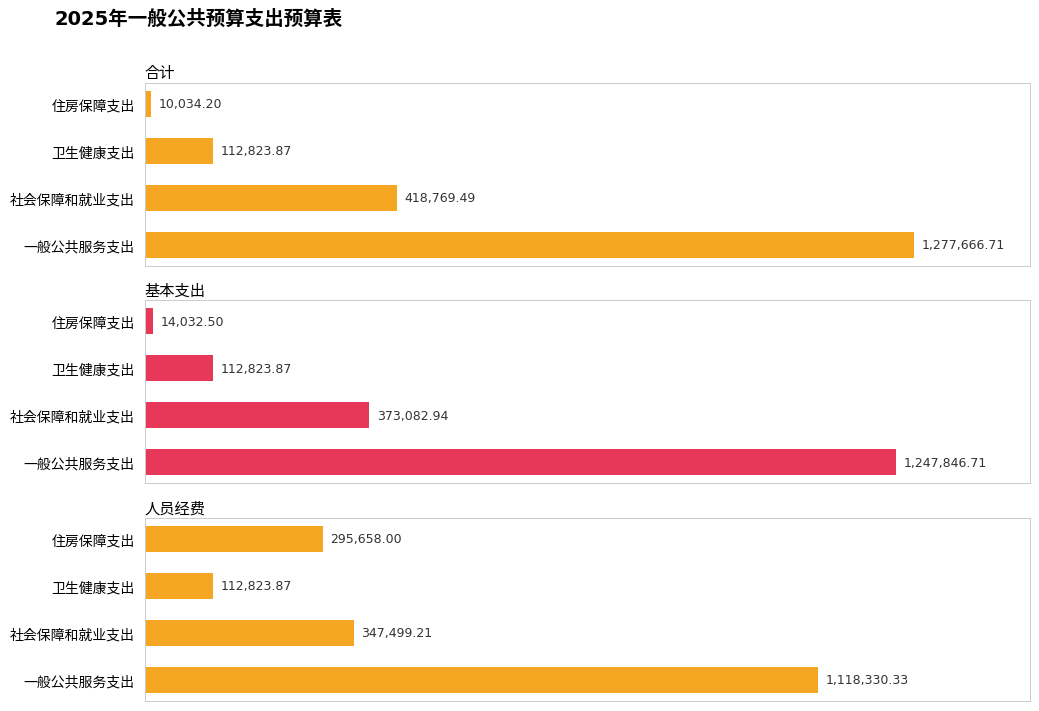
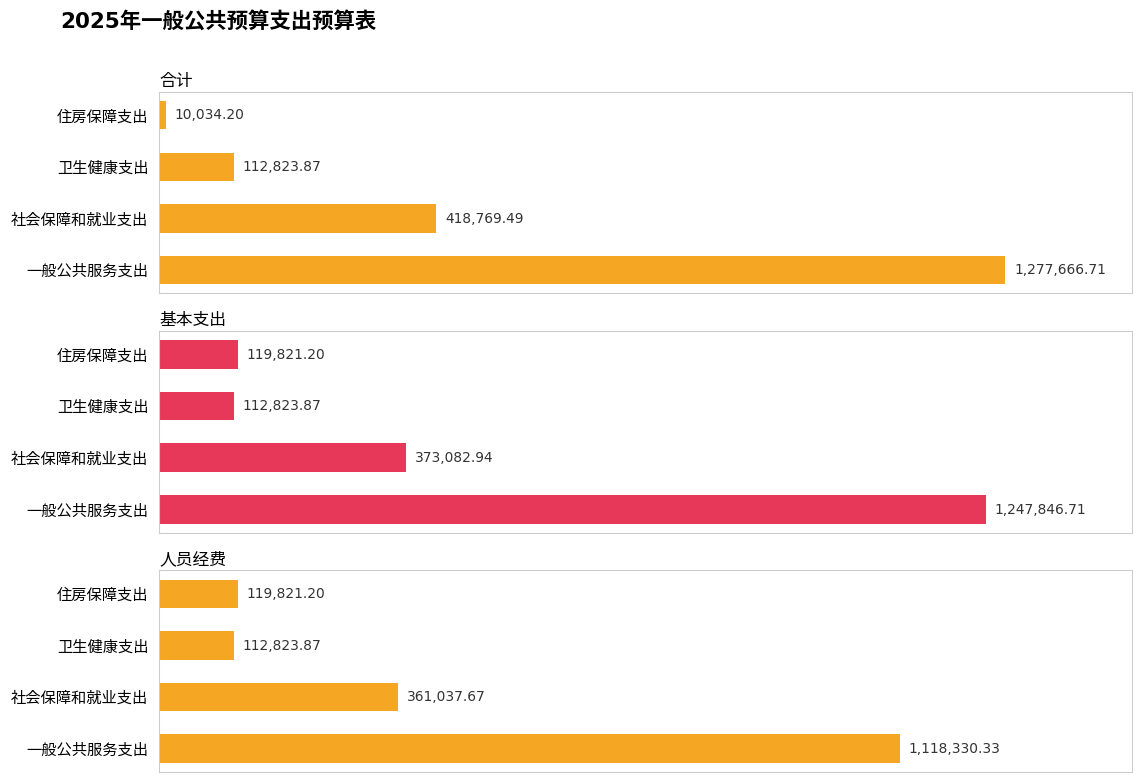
  {
    "合计": {
      "住房保障支出": "10,034.20",
      "卫生健康支出": "112,823.87",
      "社会保障和就业支出": "418,769.49",
      "一般公共服务支出": "1,277,666.71"
    },
    "基本支出": {
-     "住房保障支出": "14,032.50",
+     "住房保障支出": "119,821.20",
      "卫生健康支出": "112,823.87",
      "社会保障和就业支出": "373,082.94",
      "一般公共服务支出": "1,247,846.71"
    },
    "人员经费": {
-     "住房保障支出": "295,658.00",
+     "住房保障支出": "119,821.20",
      "卫生健康支出": "112,823.87",
-     "社会保障和就业支出": "347,499.21",
+     "社会保障和就业支出": "361,037.67",
      "一般公共服务支出": "1,118,330.33"
    }
  }
